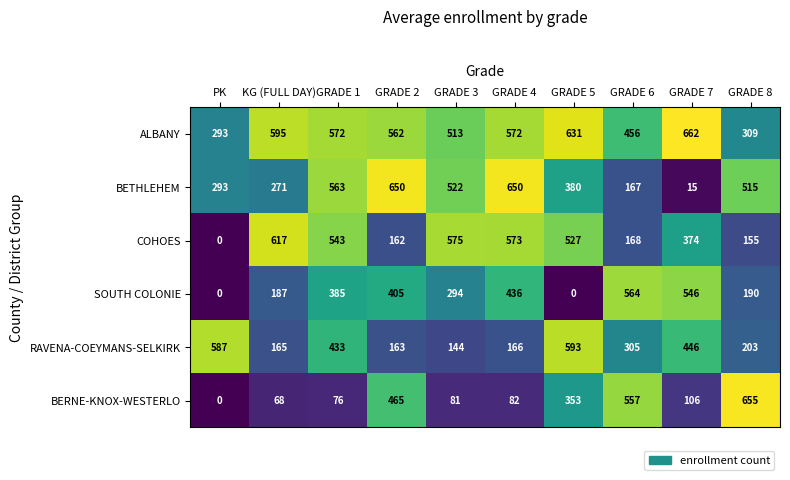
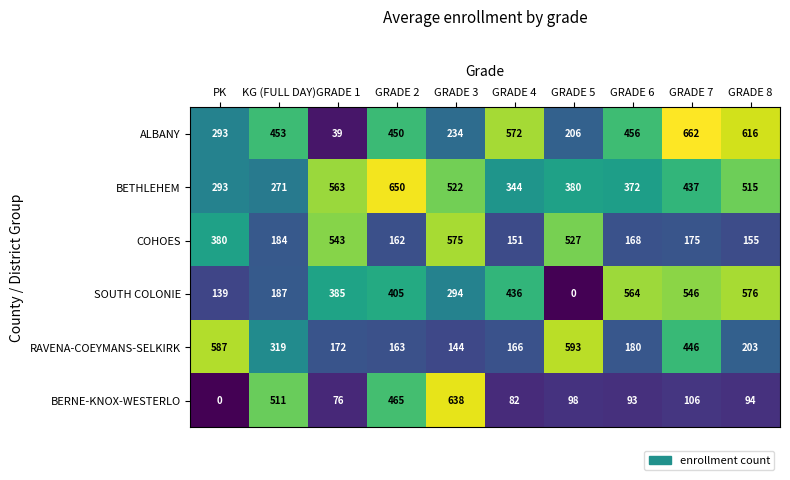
  {
    "ALBANY": {
      "PK": 293,
-     "KG (FULL DAY)": 595,
-     "GRADE 1": 572,
-     "GRADE 2": 562,
-     "GRADE 3": 513,
+     "KG (FULL DAY)": 453,
+     "GRADE 1": 39,
+     "GRADE 2": 450,
+     "GRADE 3": 234,
      "GRADE 4": 572,
-     "GRADE 5": 631,
+     "GRADE 5": 206,
      "GRADE 6": 456,
      "GRADE 7": 662,
-     "GRADE 8": 309
+     "GRADE 8": 616
    },
    "BETHLEHEM": {
      "PK": 293,
      "KG (FULL DAY)": 271,
      "GRADE 1": 563,
      "GRADE 2": 650,
      "GRADE 3": 522,
-     "GRADE 4": 650,
+     "GRADE 4": 344,
      "GRADE 5": 380,
-     "GRADE 6": 167,
-     "GRADE 7": 15,
+     "GRADE 6": 372,
+     "GRADE 7": 437,
      "GRADE 8": 515
    },
    "COHOES": {
-     "PK": 0,
-     "KG (FULL DAY)": 617,
+     "PK": 380,
+     "KG (FULL DAY)": 184,
      "GRADE 1": 543,
      "GRADE 2": 162,
      "GRADE 3": 575,
-     "GRADE 4": 573,
+     "GRADE 4": 151,
      "GRADE 5": 527,
      "GRADE 6": 168,
-     "GRADE 7": 374,
+     "GRADE 7": 175,
      "GRADE 8": 155
    },
    "SOUTH COLONIE": {
-     "PK": 0,
+     "PK": 139,
      "KG (FULL DAY)": 187,
      "GRADE 1": 385,
      "GRADE 2": 405,
      "GRADE 3": 294,
      "GRADE 4": 436,
      "GRADE 5": 0,
      "GRADE 6": 564,
      "GRADE 7": 546,
-     "GRADE 8": 190
+     "GRADE 8": 576
    },
    "RAVENA-COEYMANS-SELKIRK": {
      "PK": 587,
-     "KG (FULL DAY)": 165,
-     "GRADE 1": 433,
+     "KG (FULL DAY)": 319,
+     "GRADE 1": 172,
      "GRADE 2": 163,
      "GRADE 3": 144,
      "GRADE 4": 166,
      "GRADE 5": 593,
-     "GRADE 6": 305,
+     "GRADE 6": 180,
      "GRADE 7": 446,
      "GRADE 8": 203
    },
    "BERNE-KNOX-WESTERLO": {
      "PK": 0,
-     "KG (FULL DAY)": 68,
+     "KG (FULL DAY)": 511,
      "GRADE 1": 76,
      "GRADE 2": 465,
-     "GRADE 3": 81,
+     "GRADE 3": 638,
      "GRADE 4": 82,
-     "GRADE 5": 353,
-     "GRADE 6": 557,
+     "GRADE 5": 98,
+     "GRADE 6": 93,
      "GRADE 7": 106,
-     "GRADE 8": 655
+     "GRADE 8": 94
    }
  }
